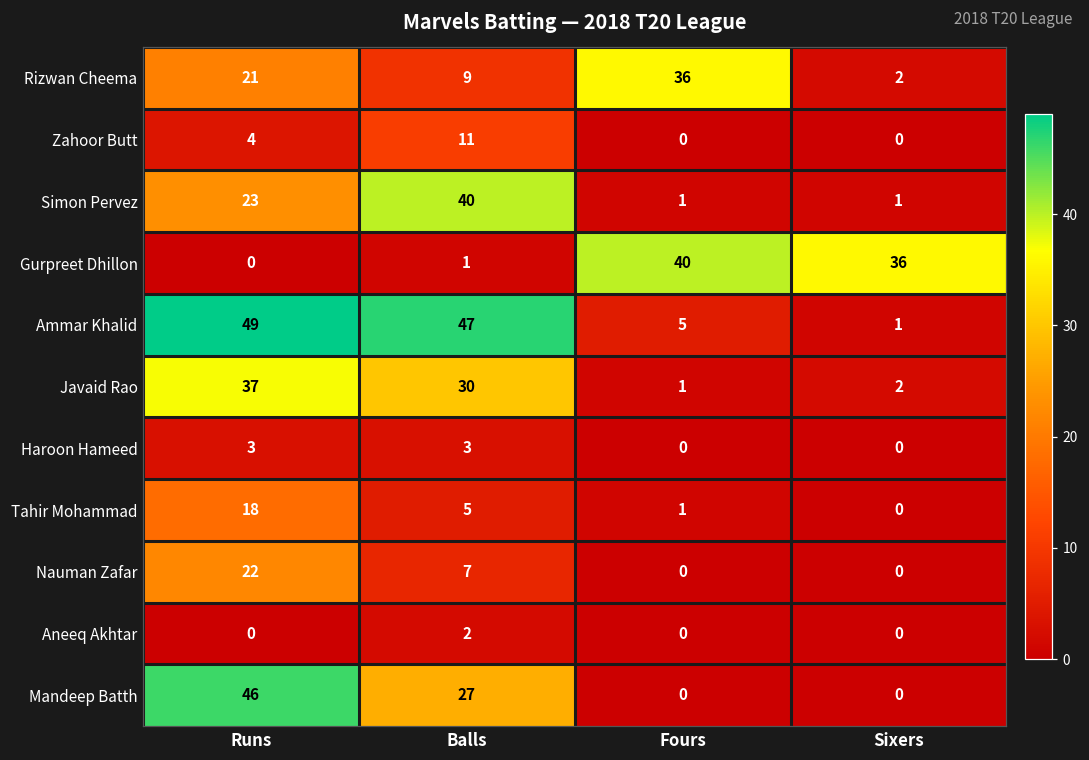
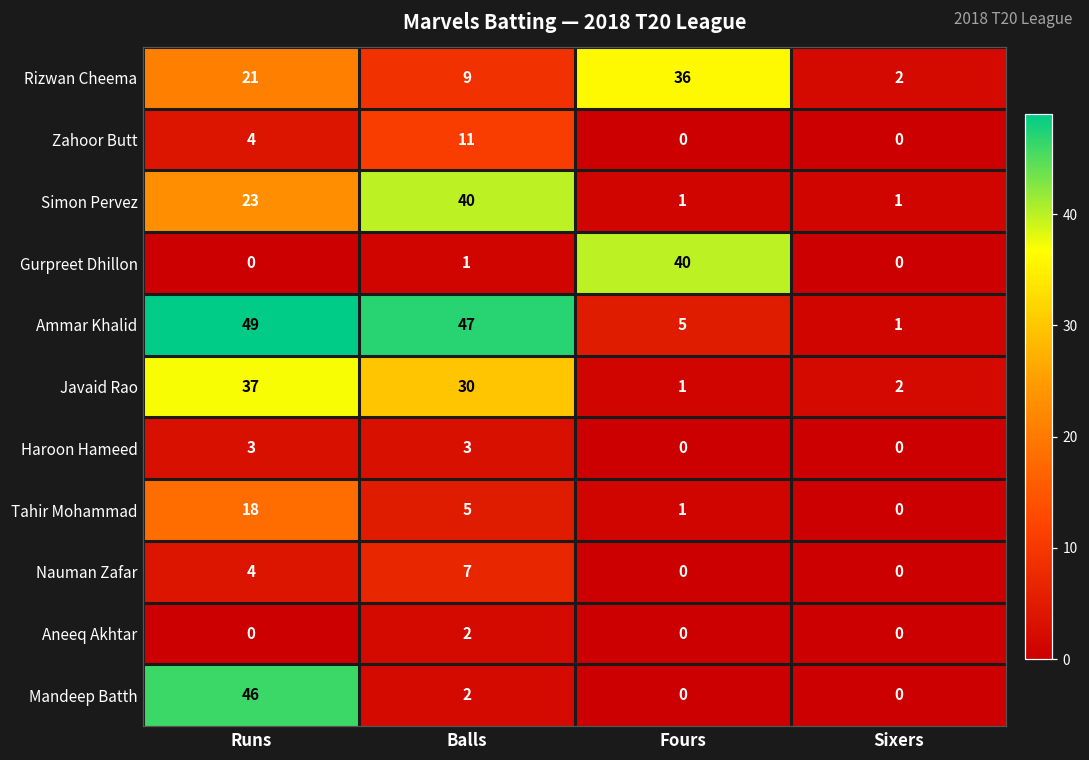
  {
    "Rizwan Cheema": {
      "Runs": 21,
      "Balls": 9,
      "Fours": 36,
      "Sixers": 2
    },
    "Zahoor Butt": {
      "Runs": 4,
      "Balls": 11,
      "Fours": 0,
      "Sixers": 0
    },
    "Simon Pervez": {
      "Runs": 23,
      "Balls": 40,
      "Fours": 1,
      "Sixers": 1
    },
    "Gurpreet Dhillon": {
      "Runs": 0,
      "Balls": 1,
      "Fours": 40,
-     "Sixers": 36
+     "Sixers": 0
    },
    "Ammar Khalid": {
      "Runs": 49,
      "Balls": 47,
      "Fours": 5,
      "Sixers": 1
    },
    "Javaid Rao": {
      "Runs": 37,
      "Balls": 30,
      "Fours": 1,
      "Sixers": 2
    },
    "Haroon Hameed": {
      "Runs": 3,
      "Balls": 3,
      "Fours": 0,
      "Sixers": 0
    },
    "Tahir Mohammad": {
      "Runs": 18,
      "Balls": 5,
      "Fours": 1,
      "Sixers": 0
    },
    "Nauman Zafar": {
-     "Runs": 22,
+     "Runs": 4,
      "Balls": 7,
      "Fours": 0,
      "Sixers": 0
    },
    "Aneeq Akhtar": {
      "Runs": 0,
      "Balls": 2,
      "Fours": 0,
      "Sixers": 0
    },
    "Mandeep Batth": {
      "Runs": 46,
-     "Balls": 27,
+     "Balls": 2,
      "Fours": 0,
      "Sixers": 0
    }
  }
